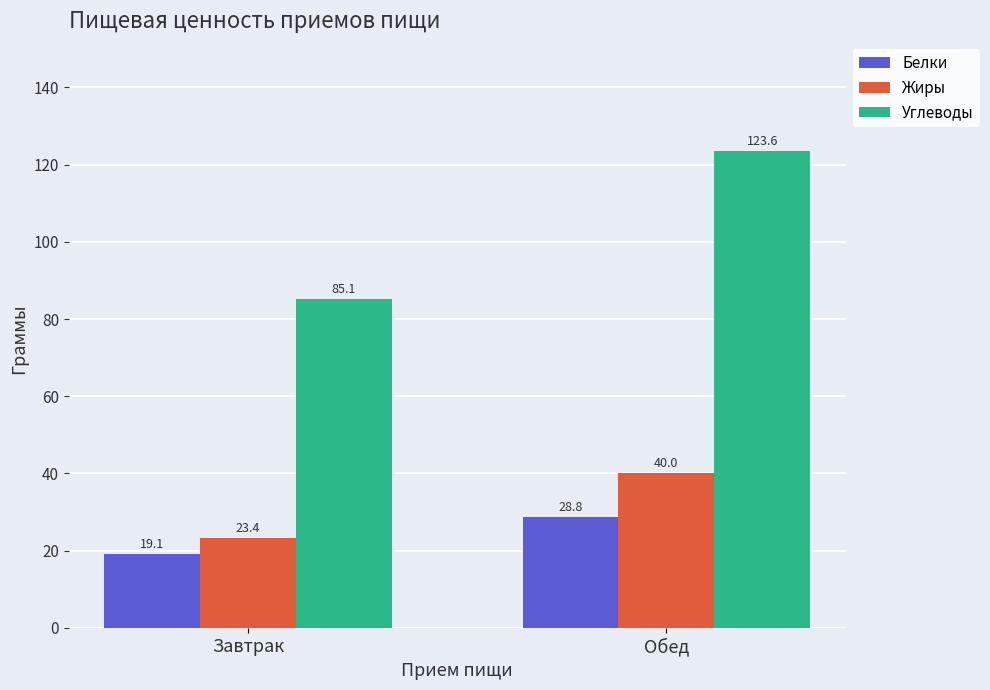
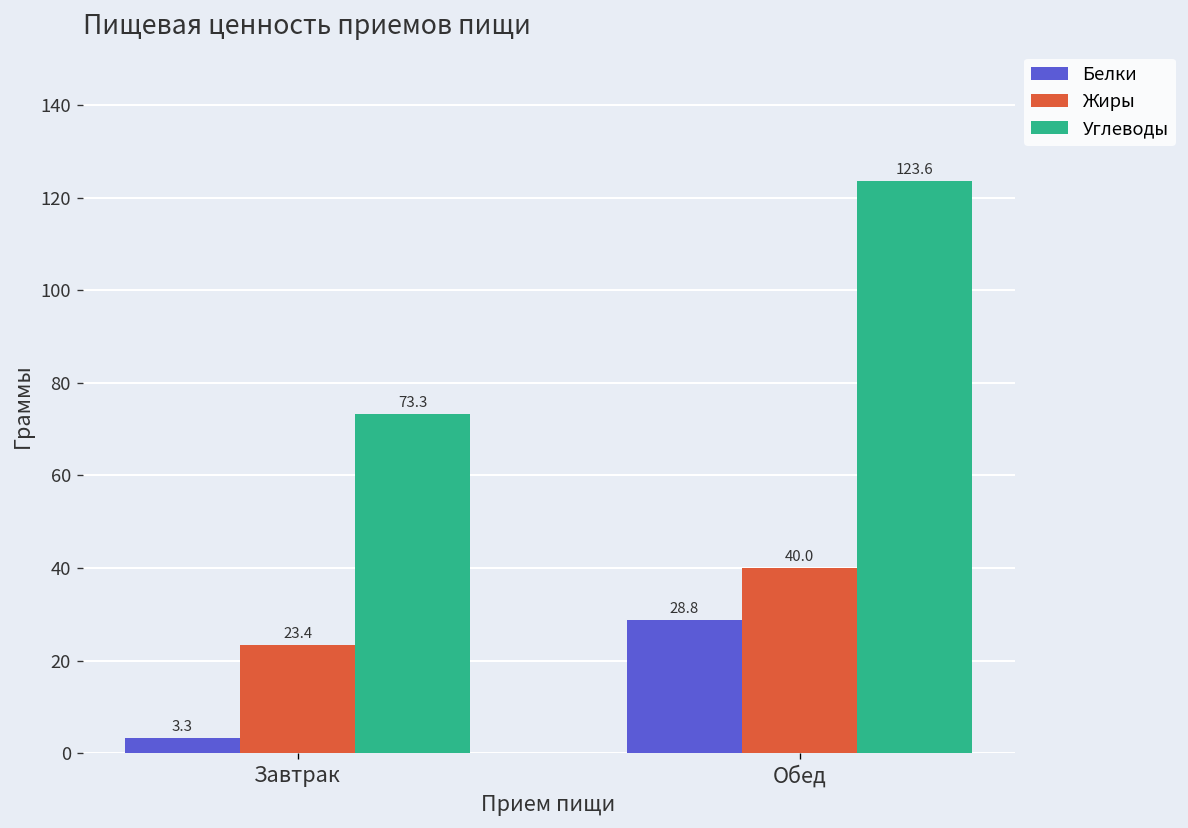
  {
    "Белки": {
-     "Завтрак": 19.1,
+     "Завтрак": 3.3,
      "Обед": 28.8
    },
    "Жиры": {
      "Завтрак": 23.4,
      "Обед": 40.0
    },
    "Углеводы": {
-     "Завтрак": 85.1,
+     "Завтрак": 73.3,
      "Обед": 123.6
    }
  }
